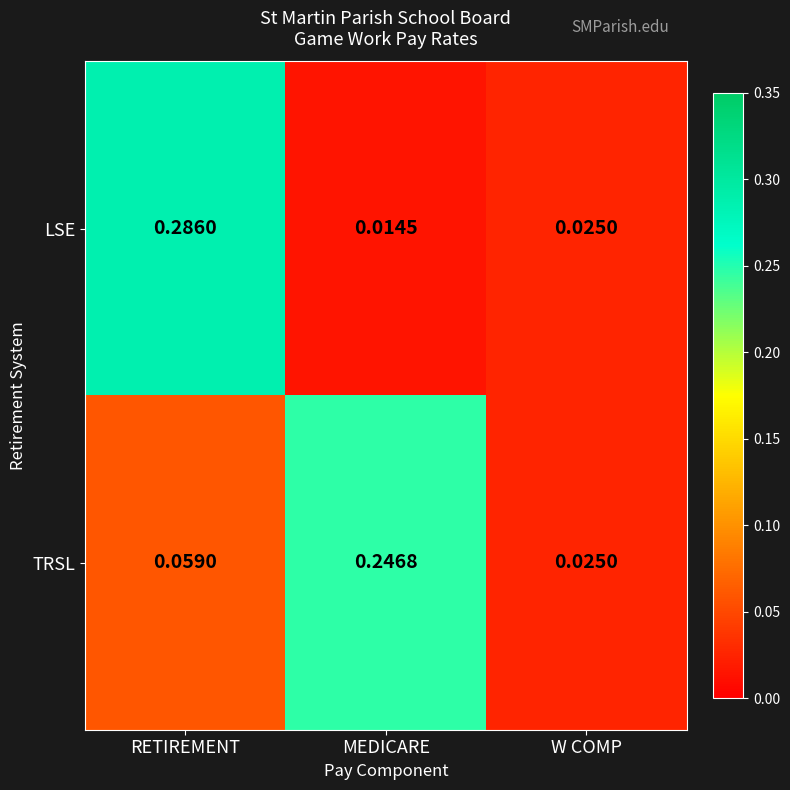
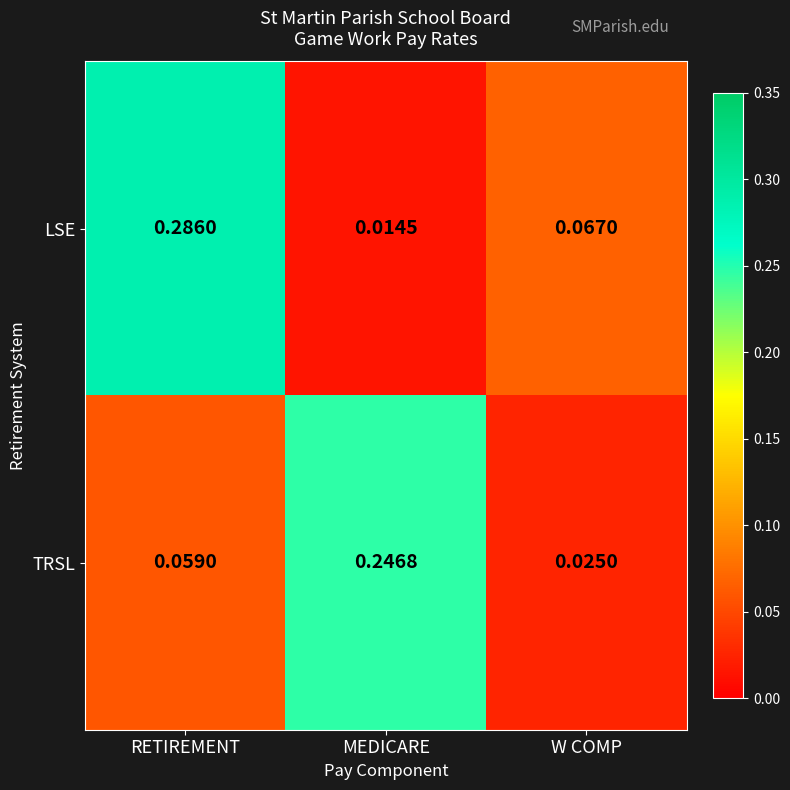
  {
    "LSE": {
      "RETIREMENT": 0.2860,
      "MEDICARE": 0.0145,
-     "W COMP": 0.0250
+     "W COMP": 0.0670
    },
    "TRSL": {
      "RETIREMENT": 0.0590,
      "MEDICARE": 0.2468,
      "W COMP": 0.0250
    }
  }
